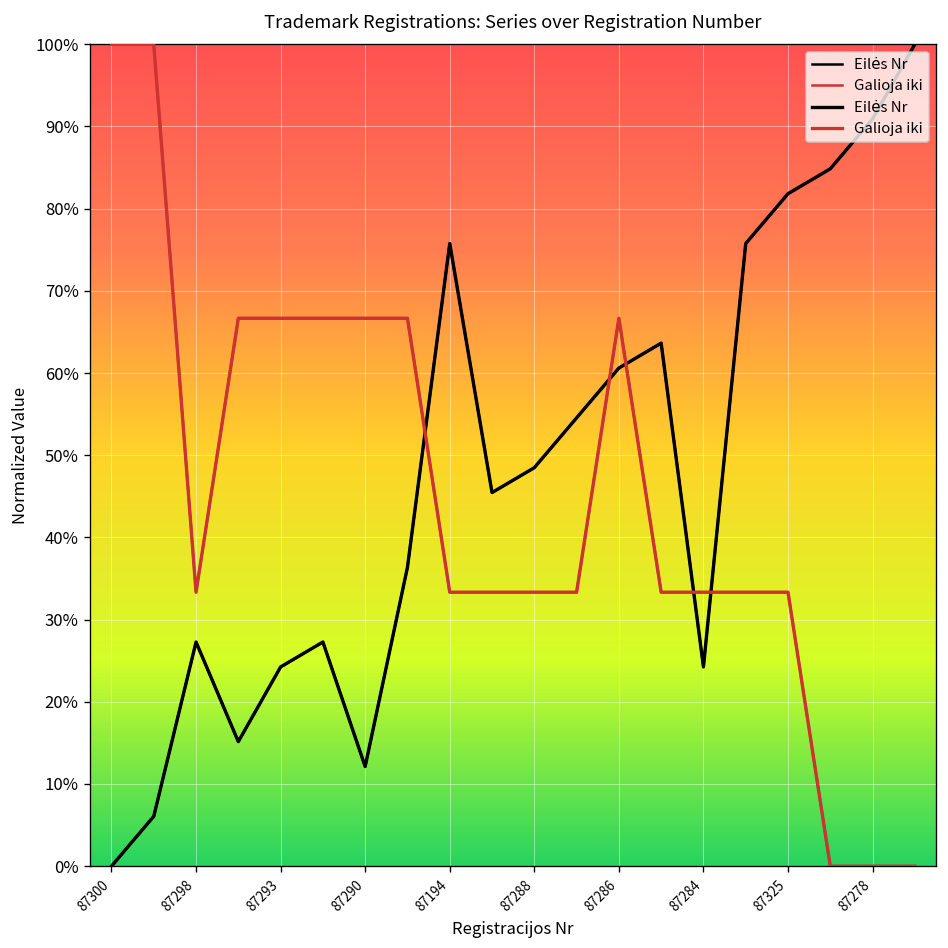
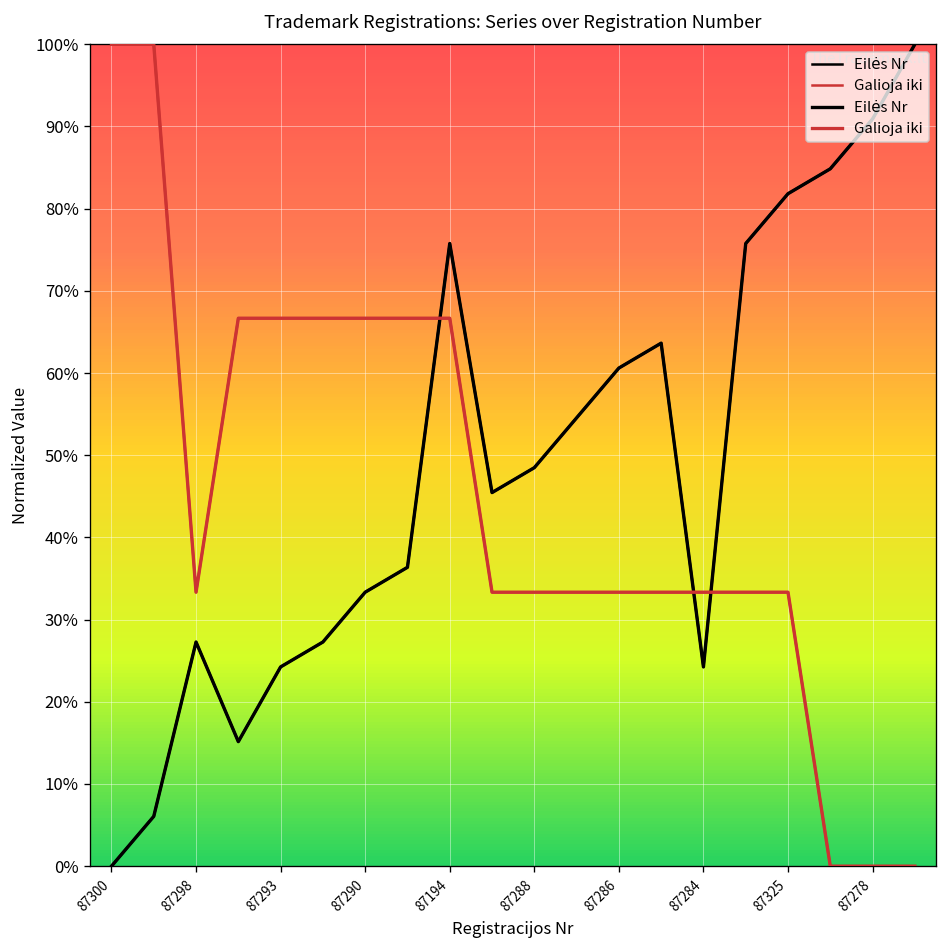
  {
    "Eilės Nr": {
      "87300": "0%",
      "87298": "27%",
      "87293": "24%",
-     "87290": "12%",
+     "87290": "33%",
      "87194": "76%",
      "87288": "48%",
      "87286": "61%",
      "87284": "24%",
      "87325": "82%"
    },
    "Galioja iki": {
      "87300": "100%",
      "87298": "33%",
      "87293": "67%",
      "87290": "67%",
-     "87194": "33%",
+     "87194": "67%",
      "87288": "33%",
-     "87286": "67%",
+     "87286": "33%",
      "87284": "33%",
      "87325": "33%",
      "87278": "0%"
    }
  }
